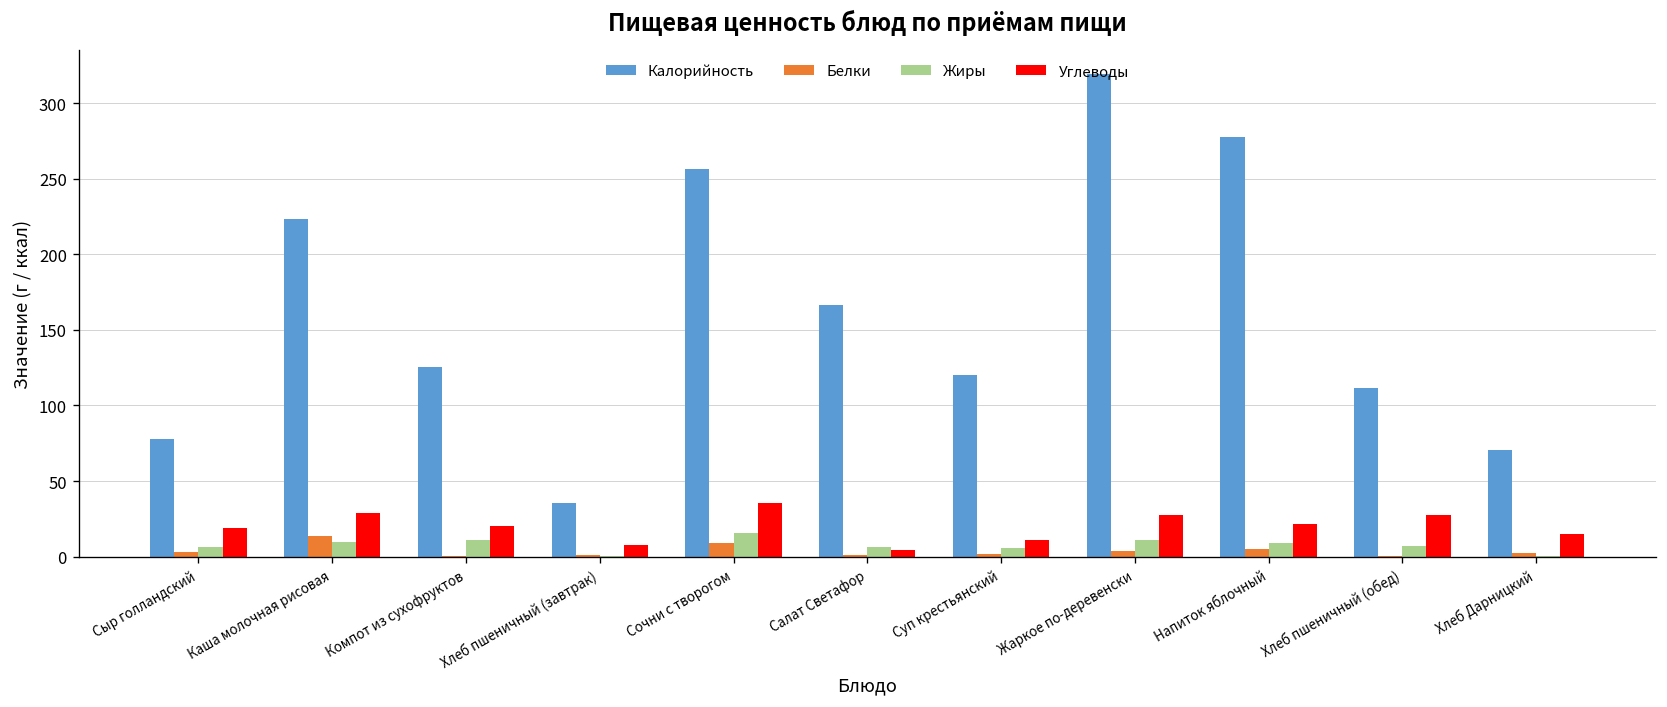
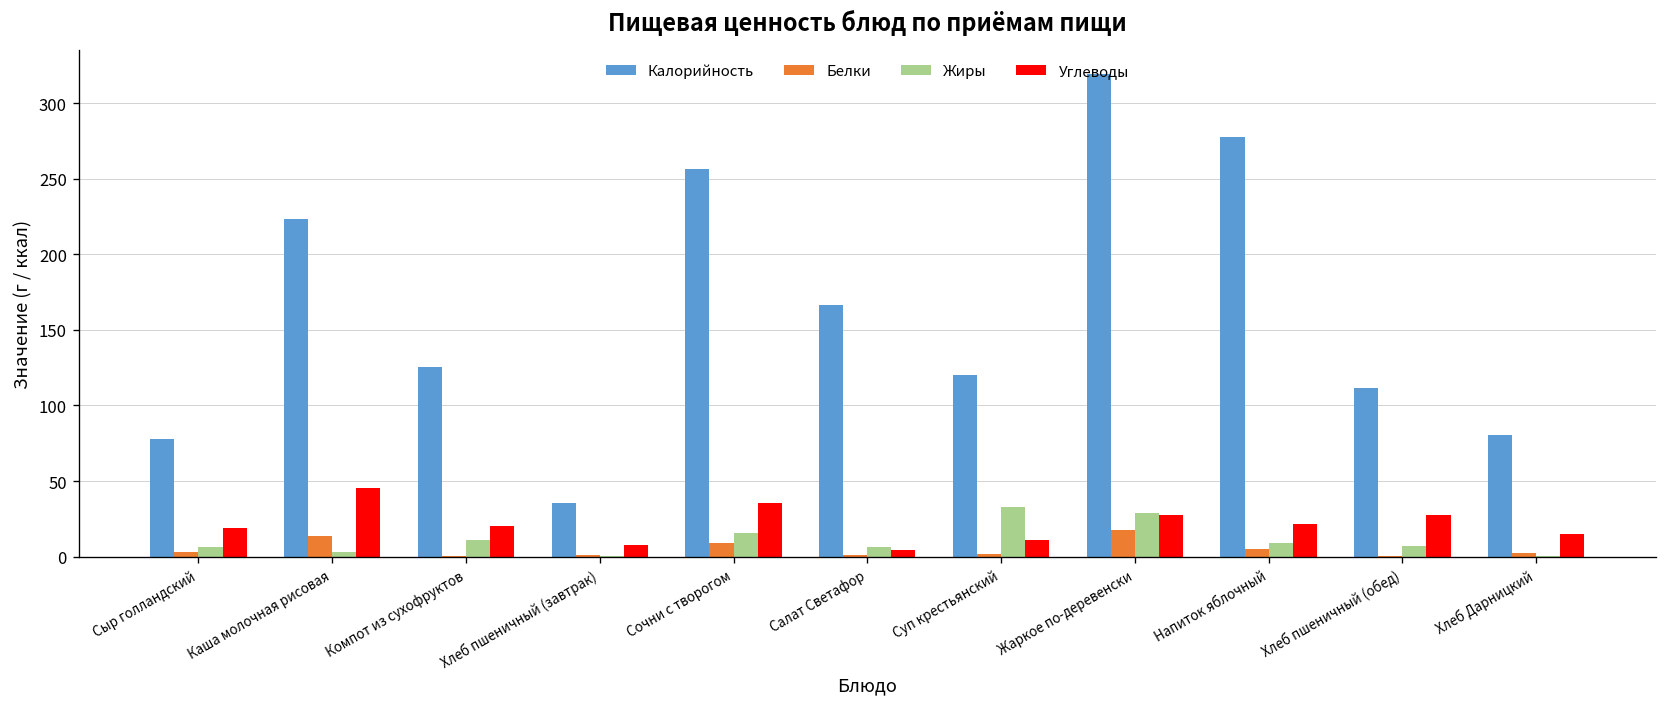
  {
    "Калорийность": {
      "Сыр голландский": 78,
      "Каша молочная рисовая": 223,
      "Компот из сухофруктов": 125,
      "Хлеб пшеничный (завтрак)": 35,
      "Сочни с творогом": 256,
      "Салат Светафор": 167,
      "Суп крестьянский": 120,
      "Жаркое по-деревенски": 319,
      "Напиток яблочный": 278,
      "Хлеб пшеничный (обед)": 111,
-     "Хлеб Дарницкий": 70
+     "Хлеб Дарницкий": 81
    },
    "Белки": {
      "Сыр голландский": 3,
      "Каша молочная рисовая": 14,
      "Сочни с творогом": 9,
-     "Жаркое по-деревенски": 4,
+     "Жаркое по-деревенски": 18,
      "Напиток яблочный": 5,
      "Хлеб Дарницкий": 2
    },
    "Жиры": {
      "Сыр голландский": 7,
-     "Каша молочная рисовая": 10,
+     "Каша молочная рисовая": 3,
      "Компот из сухофруктов": 11,
      "Сочни с творогом": 16,
      "Салат Светафор": 6,
-     "Суп крестьянский": 6,
-     "Жаркое по-деревенски": 11,
+     "Суп крестьянский": 33,
+     "Жаркое по-деревенски": 29,
      "Напиток яблочный": 9,
      "Хлеб пшеничный (обед)": 7
    },
    "Углеводы": {
      "Сыр голландский": 19,
-     "Каша молочная рисовая": 29,
+     "Каша молочная рисовая": 45,
      "Компот из сухофруктов": 20,
      "Хлеб пшеничный (завтрак)": 7,
      "Сочни с творогом": 35,
      "Салат Светафор": 5,
      "Суп крестьянский": 11,
      "Жаркое по-деревенски": 28,
      "Напиток яблочный": 22,
      "Хлеб пшеничный (обед)": 27,
      "Хлеб Дарницкий": 15
    }
  }
